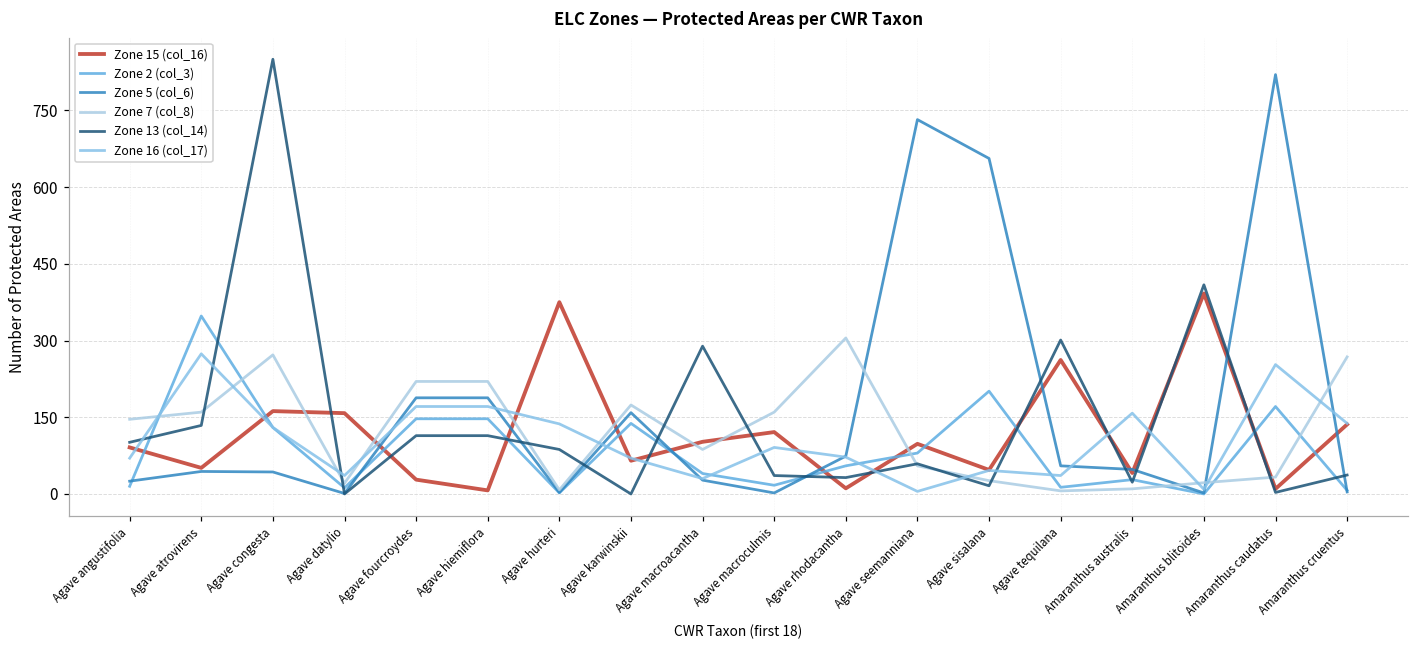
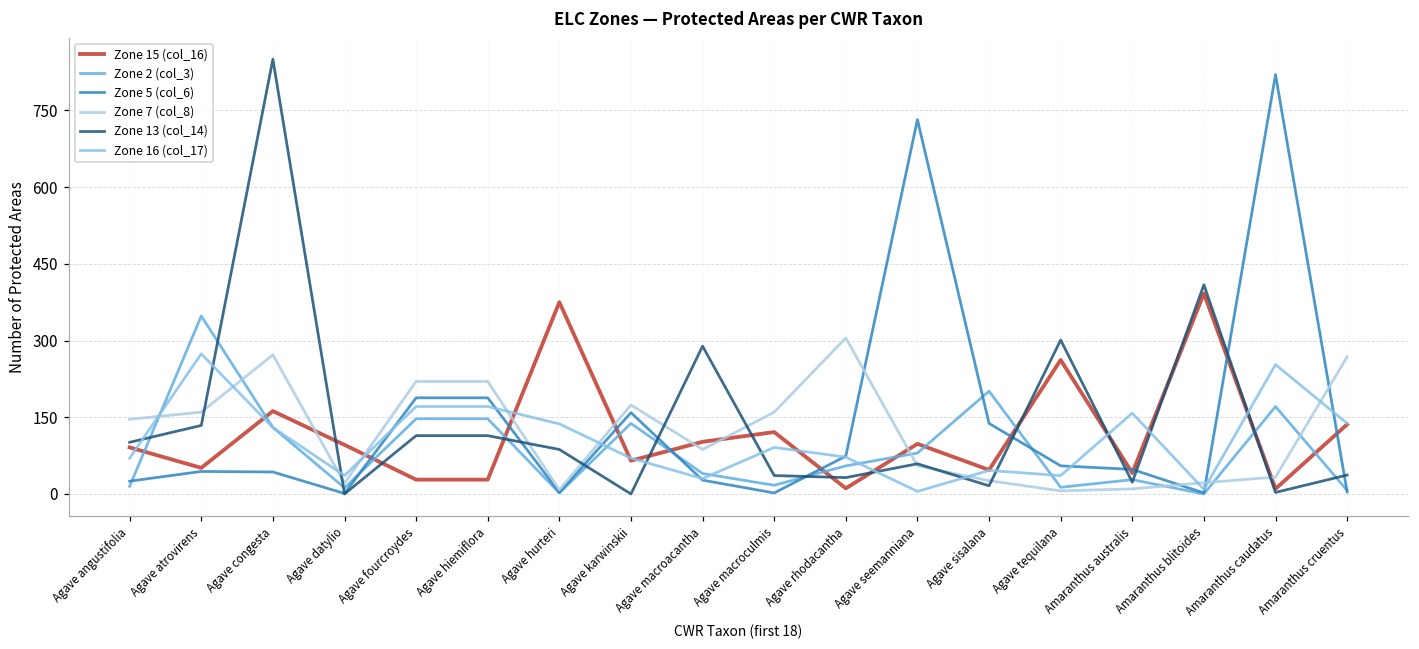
  {
    "Zone 15 (col_16)": {
      "Agave angustifolia": 90,
      "Agave atrovirens": 50,
      "Agave congesta": 160,
-     "Agave datylio": 160,
+     "Agave datylio": 100,
      "Agave fourcroydes": 30,
-     "Agave hiemiflora": 10,
+     "Agave hiemiflora": 30,
      "Agave hurteri": 380,
      "Agave macroacantha": 100,
      "Agave macroculmis": 120,
      "Agave rhodacantha": 10,
      "Agave seemanniana": 100,
      "Agave tequilana": 260,
      "Amaranthus australis": 40,
      "Amaranthus blitoides": 390,
      "Amaranthus caudatus": 10
    },
    "Zone 5 (col_6)": {
      "Agave angustifolia": 30,
      "Agave atrovirens": 40,
      "Agave congesta": 40,
      "Agave fourcroydes": 190,
      "Agave hiemiflora": 190,
      "Agave karwinskii": 160,
      "Agave macroculmis": 0,
      "Agave seemanniana": 730,
-     "Agave sisalana": 660,
+     "Agave sisalana": 140,
      "Agave tequilana": 60,
      "Amaranthus australis": 50,
      "Amaranthus caudatus": 820
    },
    "Zone 13 (col_14)": {
      "Agave angustifolia": 100,
      "Agave atrovirens": 130,
      "Agave congesta": 850,
      "Agave fourcroydes": 110,
      "Agave hiemiflora": 110,
      "Agave hurteri": 90,
      "Agave karwinskii": 0,
      "Agave macroacantha": 290,
      "Agave macroculmis": 40,
      "Agave rhodacantha": 30,
      "Agave sisalana": 20,
      "Agave tequilana": 300,
      "Amaranthus blitoides": 410,
      "Amaranthus caudatus": 0,
      "Amaranthus cruentus": 40
    }
  }
